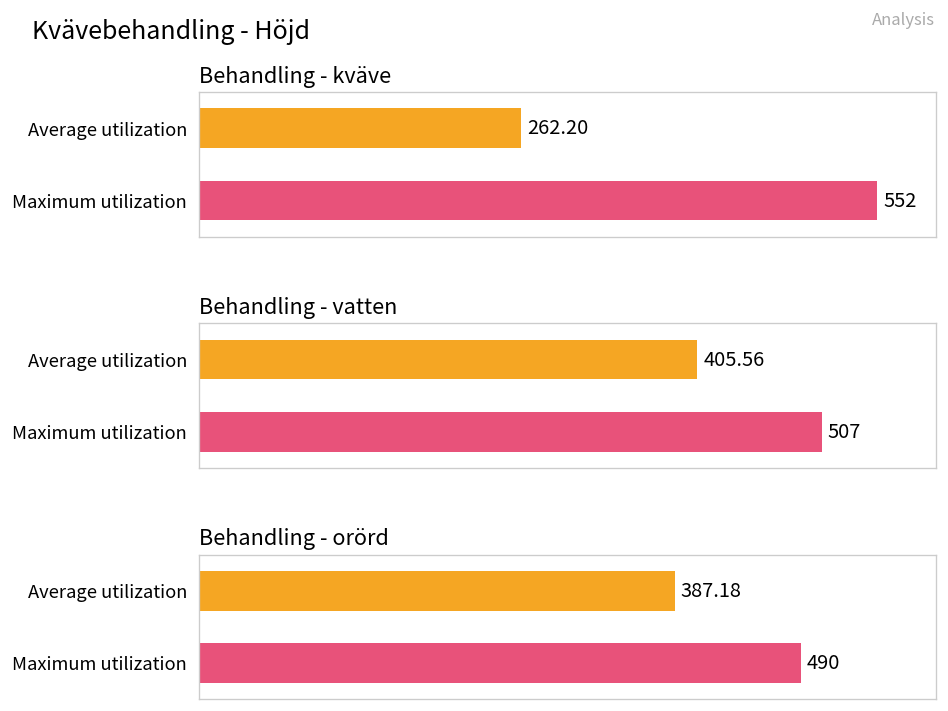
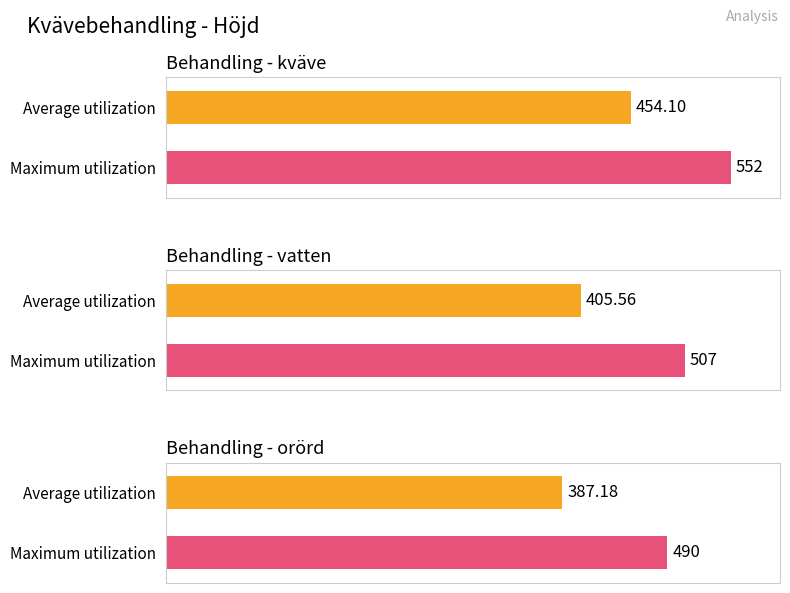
  {
    "Behandling - kväve": {
-     "Average utilization": 262.20,
+     "Average utilization": 454.10,
      "Maximum utilization": 552
    },
    "Behandling - vatten": {
      "Average utilization": 405.56,
      "Maximum utilization": 507
    },
    "Behandling - orörd": {
      "Average utilization": 387.18,
      "Maximum utilization": 490
    }
  }
